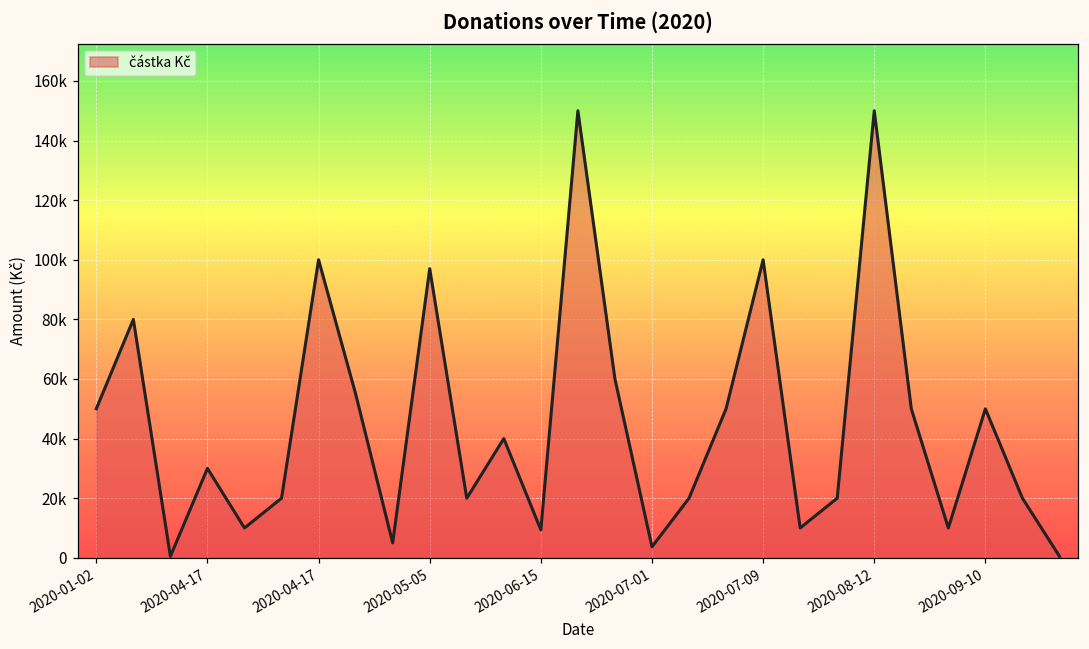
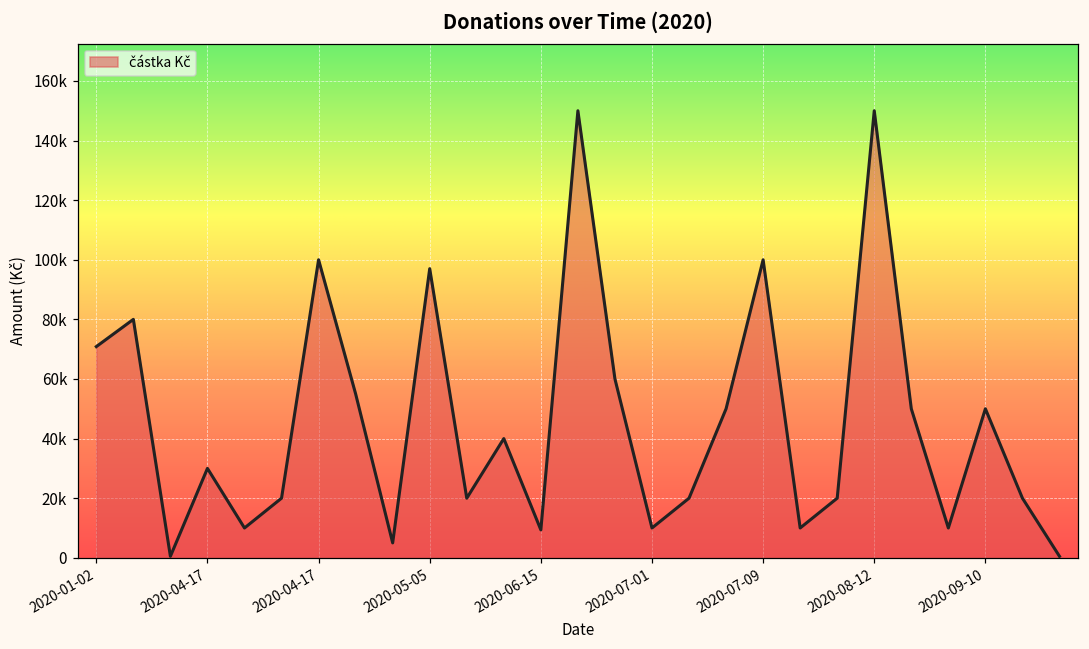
  {
-   "2020-01-02": 50000,
+   "2020-01-02": 71000,
    "2020-05-05": 97000,
    "2020-06-15": 9000,
-   "2020-07-01": 4000,
+   "2020-07-01": 10000,
    "2020-08-12": 150000,
    "2020-09-10": 50000
  }
